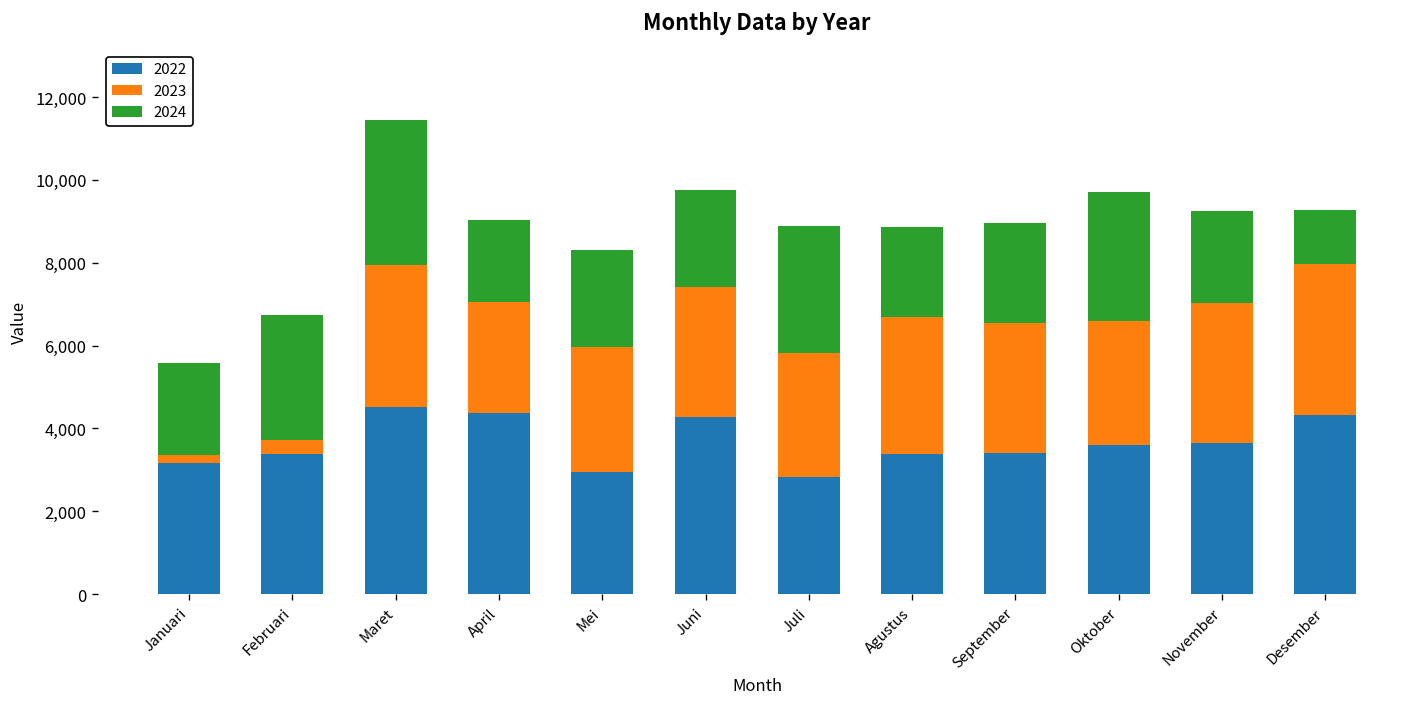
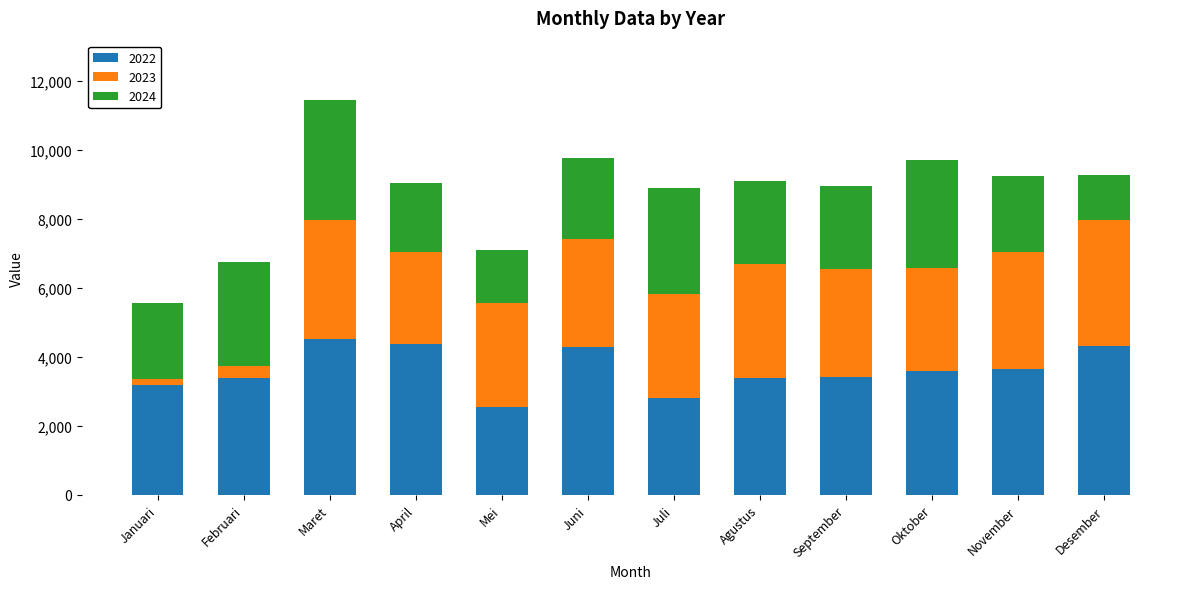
  {
    "2022": {
      "Januari": "3,200",
      "Februari": "3,400",
      "Maret": "4,500",
      "April": "4,400",
-     "Mei": "3,000",
+     "Mei": "2,500",
      "Juni": "4,300",
      "Juli": "2,800",
      "Agustus": "3,400",
      "September": "3,400",
      "Oktober": "3,600",
      "November": "3,700",
      "Desember": "4,300"
    },
    "2023": {
      "Januari": "200",
      "Februari": "300",
      "Maret": "3,400",
      "April": "2,700",
      "Mei": "3,000",
      "Juni": "3,100",
      "Juli": "3,000",
      "Agustus": "3,300",
      "September": "3,100",
      "Oktober": "3,000",
      "November": "3,400",
      "Desember": "3,600"
    },
    "2024": {
      "Januari": "2,200",
      "Februari": "3,000",
      "Maret": "3,500",
      "April": "2,000",
-     "Mei": "2,300",
+     "Mei": "1,500",
      "Juni": "2,300",
      "Juli": "3,100",
-     "Agustus": "2,200",
+     "Agustus": "2,400",
      "September": "2,400",
      "Oktober": "3,100",
      "November": "2,200",
      "Desember": "1,300"
    }
  }
